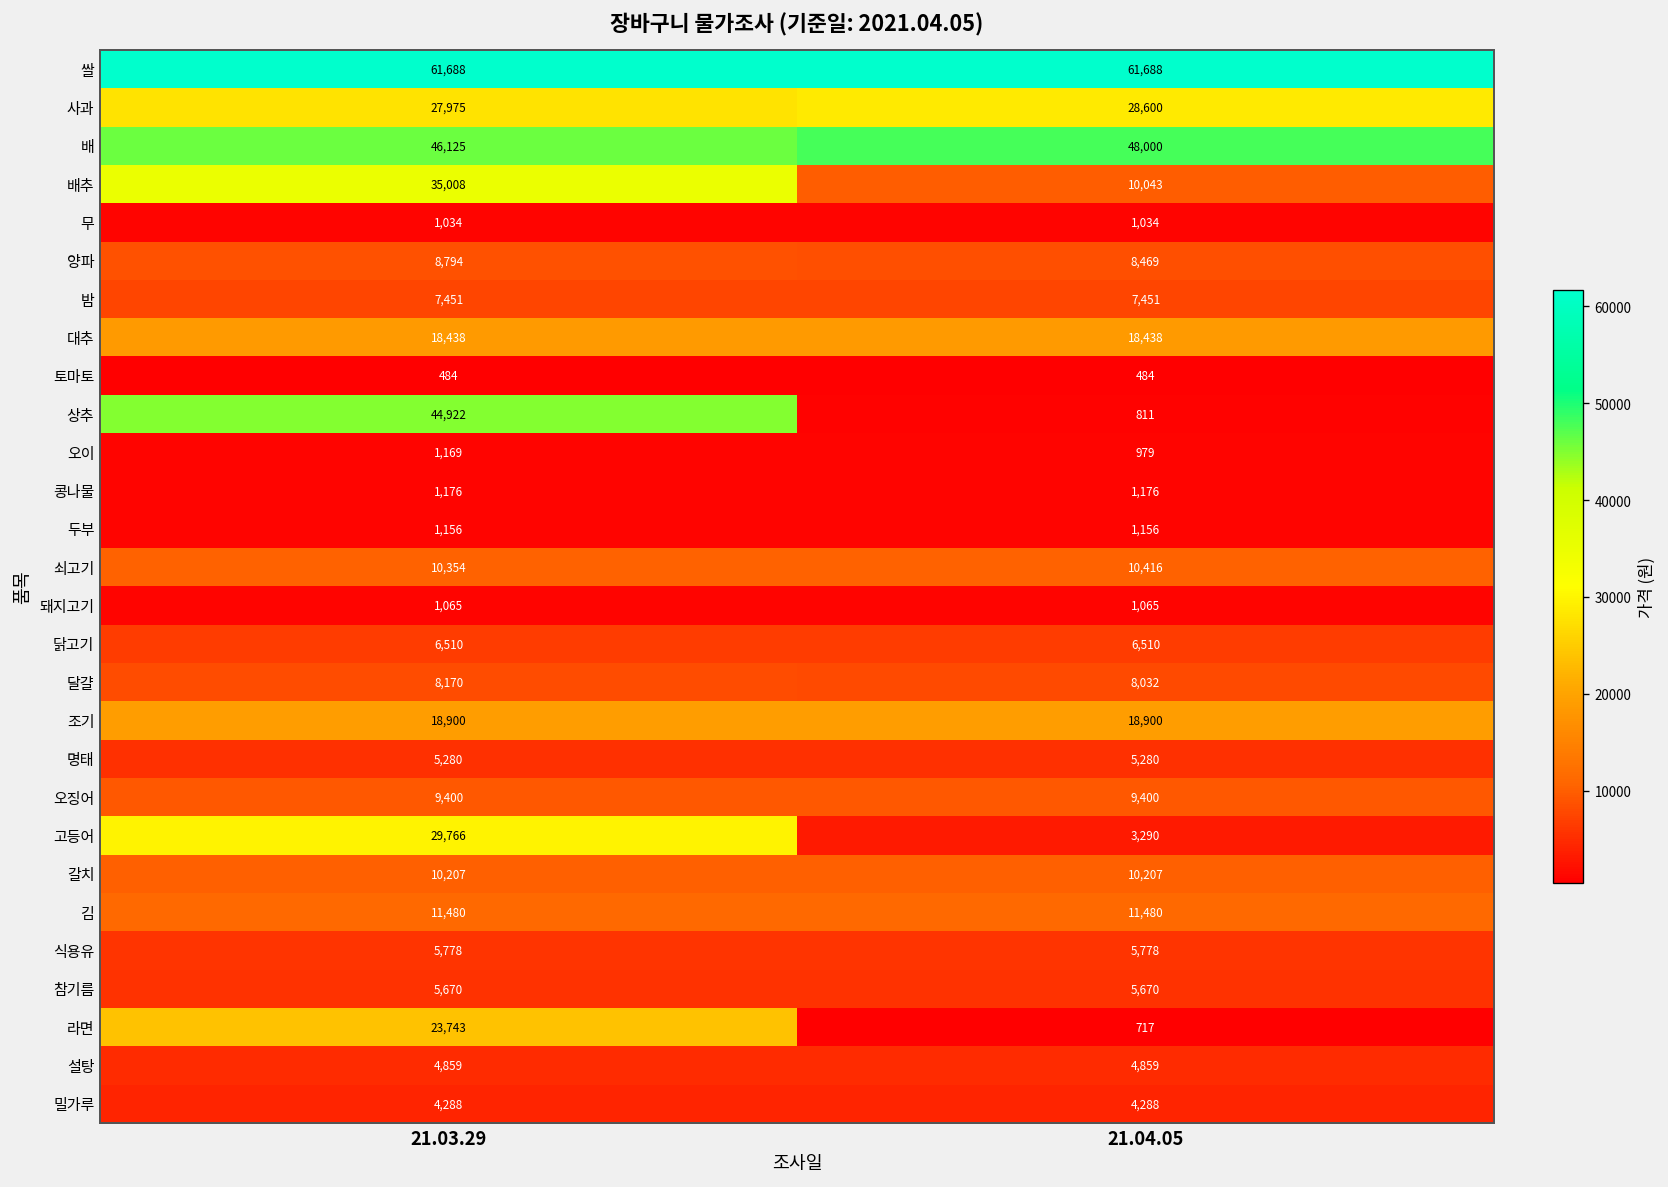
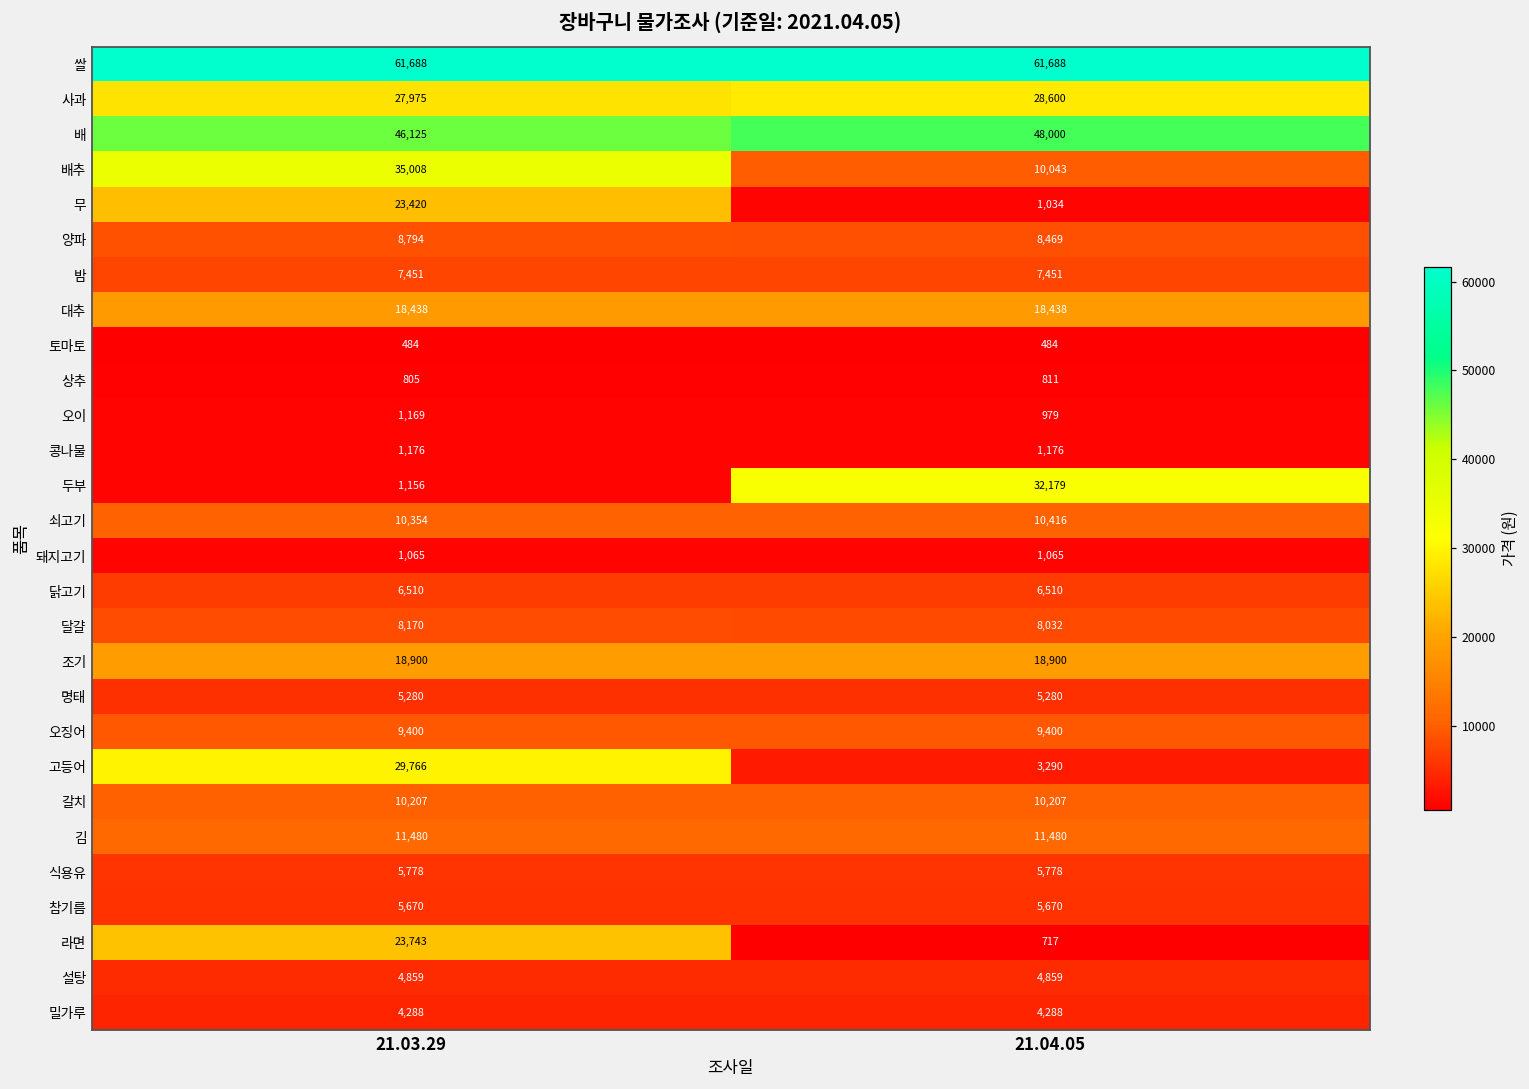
  {
    "쌀": {
      "21.03.29": "61,688",
      "21.04.05": "61,688"
    },
    "사과": {
      "21.03.29": "27,975",
      "21.04.05": "28,600"
    },
    "배": {
      "21.03.29": "46,125",
      "21.04.05": "48,000"
    },
    "배추": {
      "21.03.29": "35,008",
      "21.04.05": "10,043"
    },
    "무": {
-     "21.03.29": "1,034",
+     "21.03.29": "23,420",
      "21.04.05": "1,034"
    },
    "양파": {
      "21.03.29": "8,794",
      "21.04.05": "8,469"
    },
    "밤": {
      "21.03.29": "7,451",
      "21.04.05": "7,451"
    },
    "대추": {
      "21.03.29": "18,438",
      "21.04.05": "18,438"
    },
    "토마토": {
      "21.03.29": "484",
      "21.04.05": "484"
    },
    "상추": {
-     "21.03.29": "44,922",
+     "21.03.29": "805",
      "21.04.05": "811"
    },
    "오이": {
      "21.03.29": "1,169",
      "21.04.05": "979"
    },
    "콩나물": {
      "21.03.29": "1,176",
      "21.04.05": "1,176"
    },
    "두부": {
      "21.03.29": "1,156",
-     "21.04.05": "1,156"
+     "21.04.05": "32,179"
    },
    "쇠고기": {
      "21.03.29": "10,354",
      "21.04.05": "10,416"
    },
    "돼지고기": {
      "21.03.29": "1,065",
      "21.04.05": "1,065"
    },
    "닭고기": {
      "21.03.29": "6,510",
      "21.04.05": "6,510"
    },
    "달걀": {
      "21.03.29": "8,170",
      "21.04.05": "8,032"
    },
    "조기": {
      "21.03.29": "18,900",
      "21.04.05": "18,900"
    },
    "명태": {
      "21.03.29": "5,280",
      "21.04.05": "5,280"
    },
    "오징어": {
      "21.03.29": "9,400",
      "21.04.05": "9,400"
    },
    "고등어": {
      "21.03.29": "29,766",
      "21.04.05": "3,290"
    },
    "갈치": {
      "21.03.29": "10,207",
      "21.04.05": "10,207"
    },
    "김": {
      "21.03.29": "11,480",
      "21.04.05": "11,480"
    },
    "식용유": {
      "21.03.29": "5,778",
      "21.04.05": "5,778"
    },
    "참기름": {
      "21.03.29": "5,670",
      "21.04.05": "5,670"
    },
    "라면": {
      "21.03.29": "23,743",
      "21.04.05": "717"
    },
    "설탕": {
      "21.03.29": "4,859",
      "21.04.05": "4,859"
    },
    "밀가루": {
      "21.03.29": "4,288",
      "21.04.05": "4,288"
    }
  }
